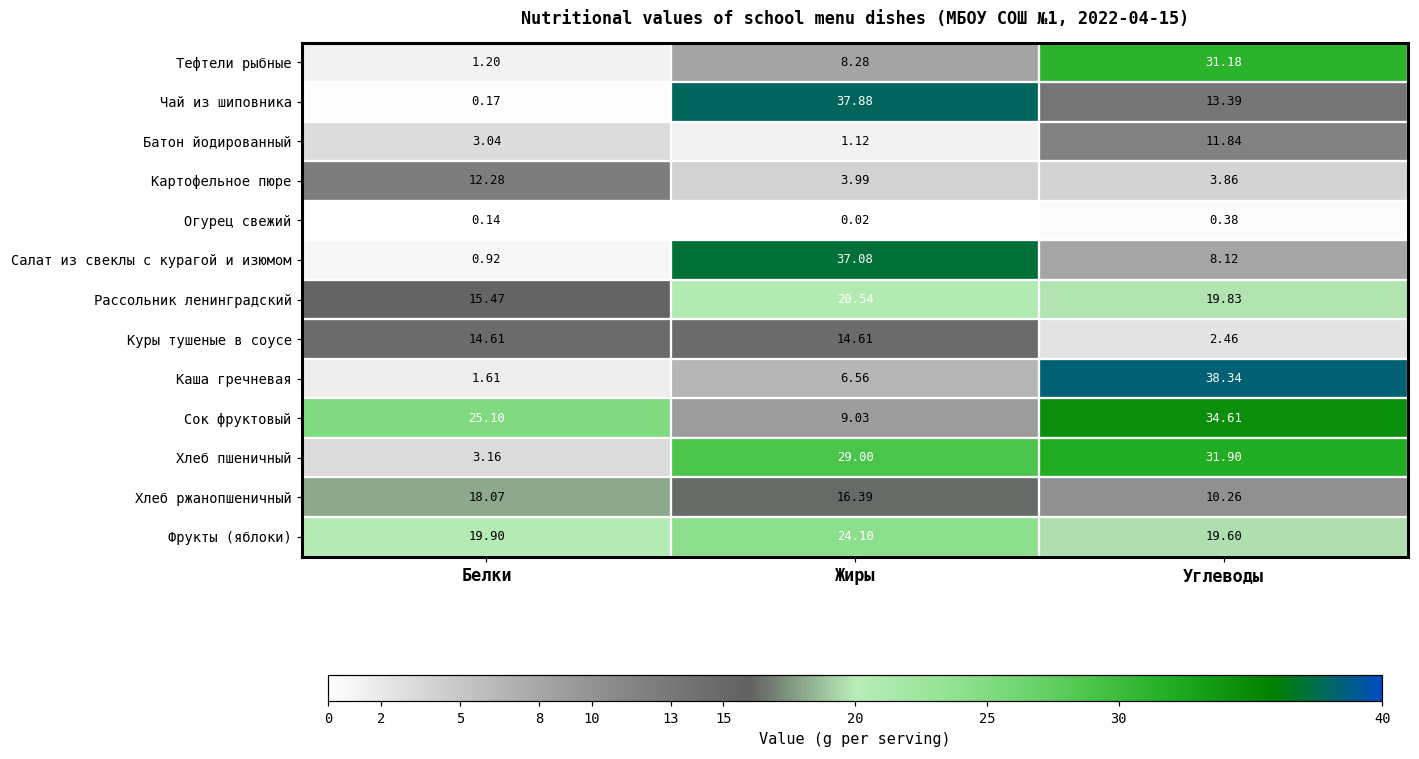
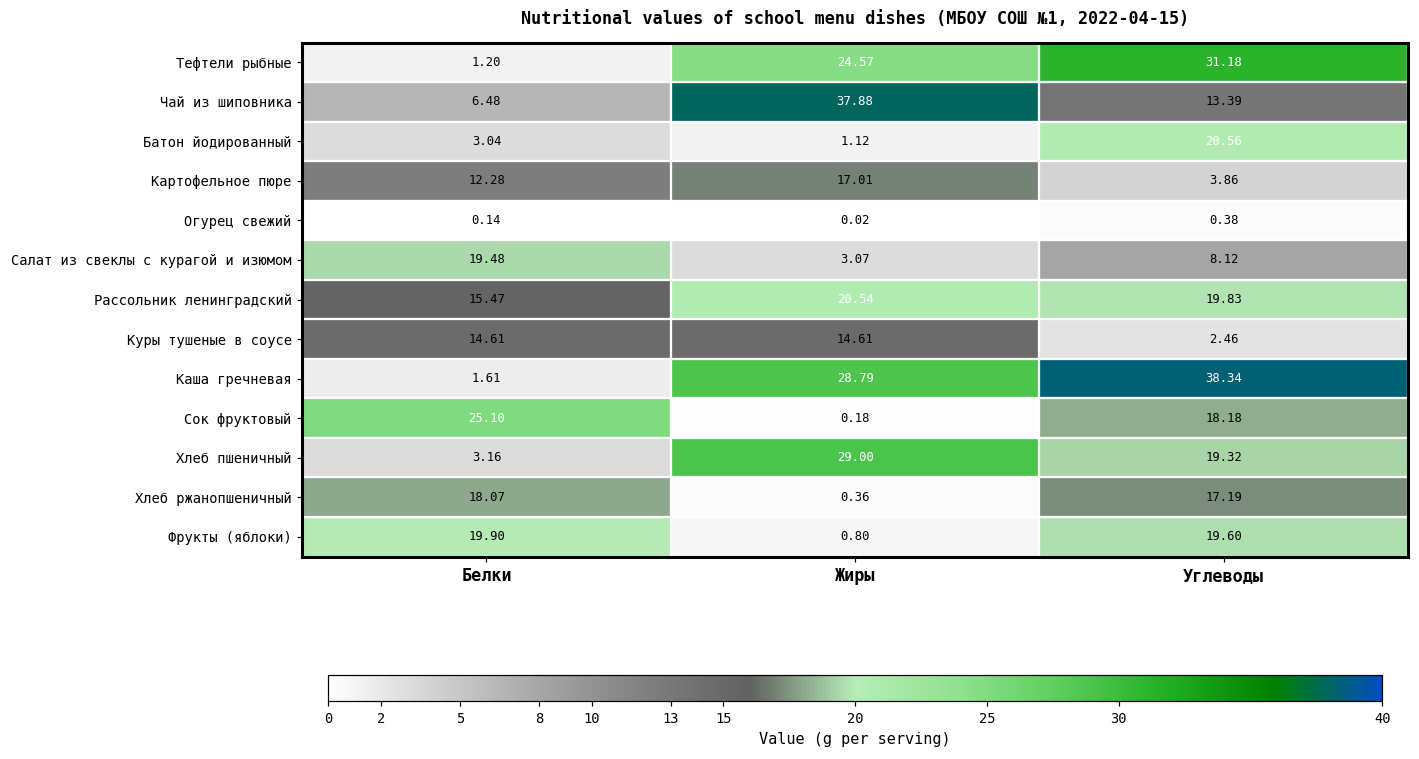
  {
    "Тефтели рыбные": {
      "Белки": 1.20,
-     "Жиры": 8.28,
+     "Жиры": 24.57,
      "Углеводы": 31.18
    },
    "Чай из шиповника": {
-     "Белки": 0.17,
+     "Белки": 6.48,
      "Жиры": 37.88,
      "Углеводы": 13.39
    },
    "Батон йодированный": {
      "Белки": 3.04,
      "Жиры": 1.12,
-     "Углеводы": 11.84
+     "Углеводы": 20.56
    },
    "Картофельное пюре": {
      "Белки": 12.28,
-     "Жиры": 3.99,
+     "Жиры": 17.01,
      "Углеводы": 3.86
    },
    "Огурец свежий": {
      "Белки": 0.14,
      "Жиры": 0.02,
      "Углеводы": 0.38
    },
    "Салат из свеклы с курагой и изюмом": {
-     "Белки": 0.92,
-     "Жиры": 37.08,
+     "Белки": 19.48,
+     "Жиры": 3.07,
      "Углеводы": 8.12
    },
    "Рассольник ленинградский": {
      "Белки": 15.47,
      "Жиры": 20.54,
      "Углеводы": 19.83
    },
    "Куры тушеные в соусе": {
      "Белки": 14.61,
      "Жиры": 14.61,
      "Углеводы": 2.46
    },
    "Каша гречневая": {
      "Белки": 1.61,
-     "Жиры": 6.56,
+     "Жиры": 28.79,
      "Углеводы": 38.34
    },
    "Сок фруктовый": {
      "Белки": 25.10,
-     "Жиры": 9.03,
-     "Углеводы": 34.61
+     "Жиры": 0.18,
+     "Углеводы": 18.18
    },
    "Хлеб пшеничный": {
      "Белки": 3.16,
      "Жиры": 29.00,
-     "Углеводы": 31.90
+     "Углеводы": 19.32
    },
    "Хлеб ржанопшеничный": {
      "Белки": 18.07,
-     "Жиры": 16.39,
-     "Углеводы": 10.26
+     "Жиры": 0.36,
+     "Углеводы": 17.19
    },
    "Фрукты (яблоки)": {
      "Белки": 19.90,
-     "Жиры": 24.10,
+     "Жиры": 0.80,
      "Углеводы": 19.60
    }
  }
